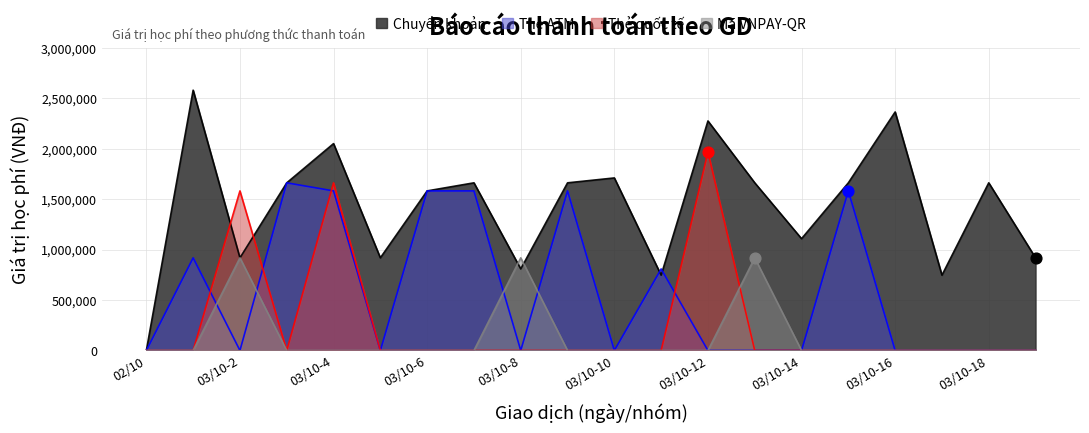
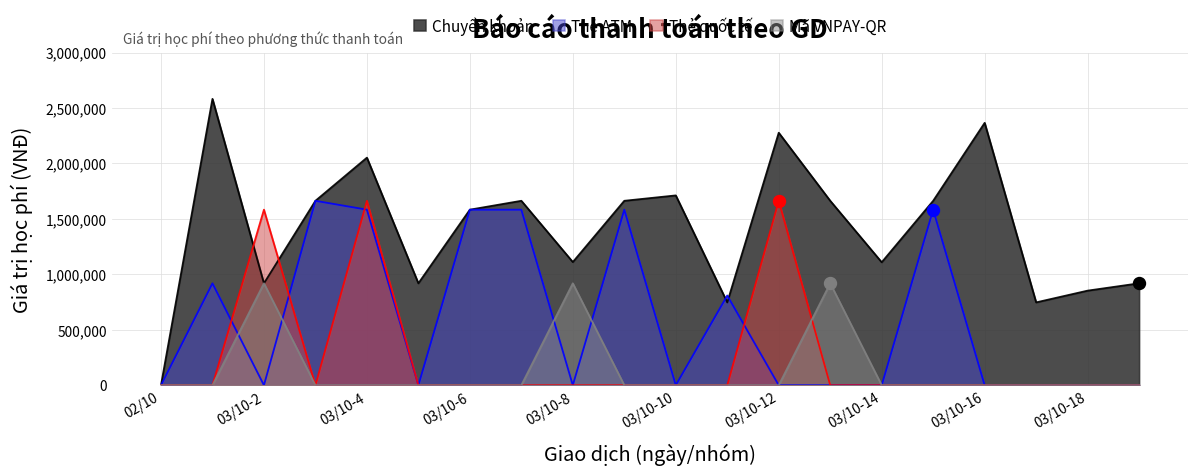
  {
    "Chuyển khoản": {
      "03/10-4": "2,050,000",
-     "03/10-8": "810,000",
+     "03/10-8": "1,110,000",
      "03/10-10": "1,710,000",
      "03/10-12": "2,280,000",
      "03/10-14": "1,110,000",
      "03/10-16": "2,370,000",
-     "03/10-18": "1,660,000"
+     "03/10-18": "850,000"
    },
    "Thẻ ATM": {
      "03/10-2": "0",
      "03/10-4": "1,580,000"
    },
    "Thẻ quốc tế": {
      "03/10-2": "1,580,000",
      "03/10-4": "1,660,000",
-     "03/10-12": "1,970,000"
+     "03/10-12": "1,660,000"
    }
  }
